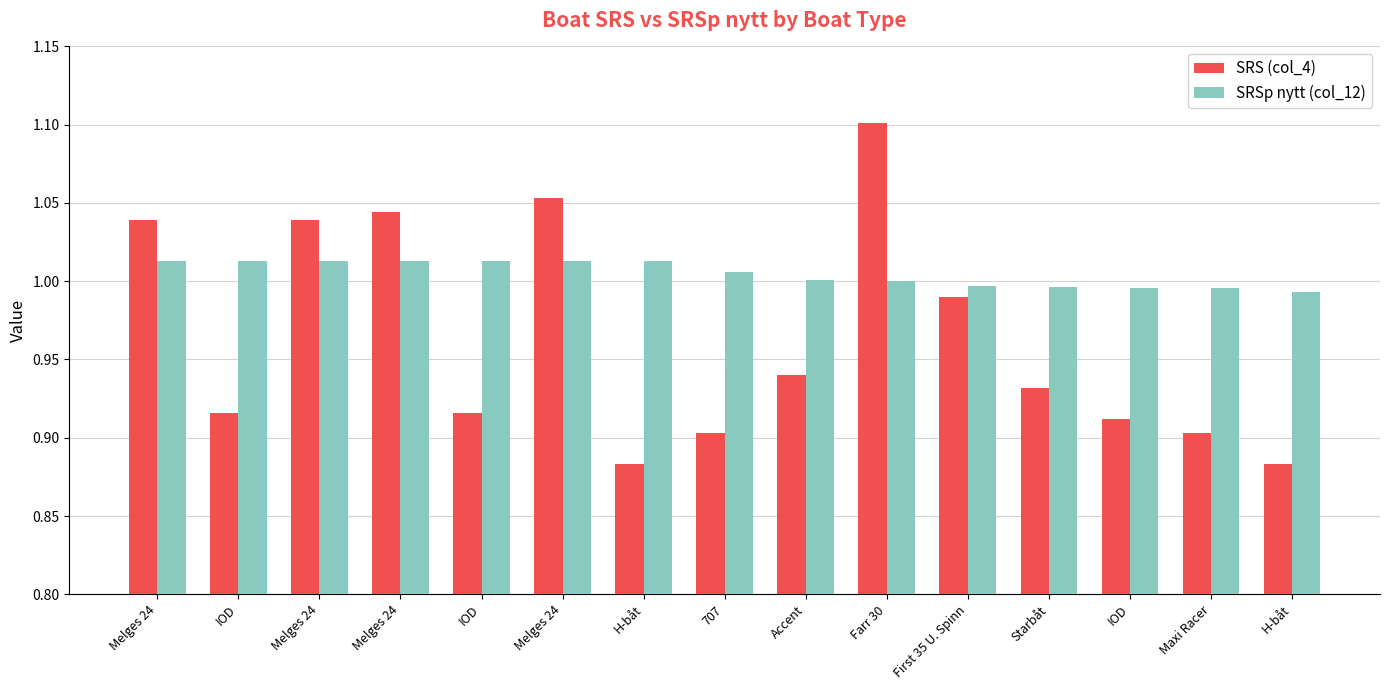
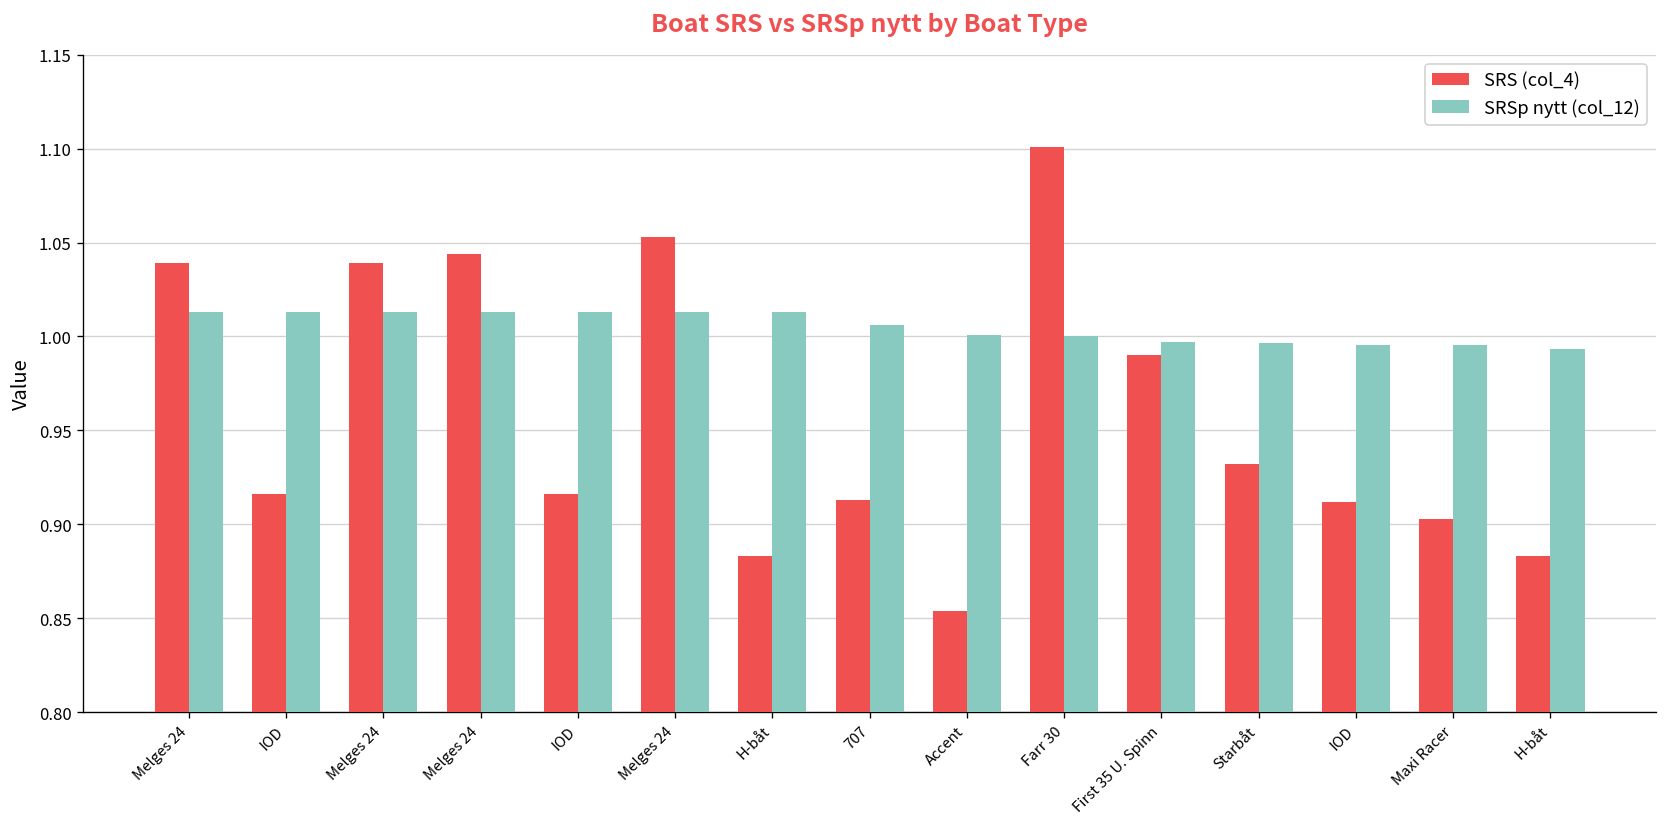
  {
    "SRS (col_4)": {
-     "707": 0.903,
-     "Accent": 0.940,
+     "707": 0.913,
+     "Accent": 0.854,
      "Farr 30": 1.101,
      "First 35 U. Spinn": 0.990,
      "Starbåt": 0.932,
      "Maxi Racer": 0.903
    },
    "SRSp nytt (col_12)": {
      "707": 1.006,
      "Accent": 1.001,
      "Farr 30": 1.000,
      "First 35 U. Spinn": 0.997,
      "Starbåt": 0.997,
      "Maxi Racer": 0.995
    }
  }
